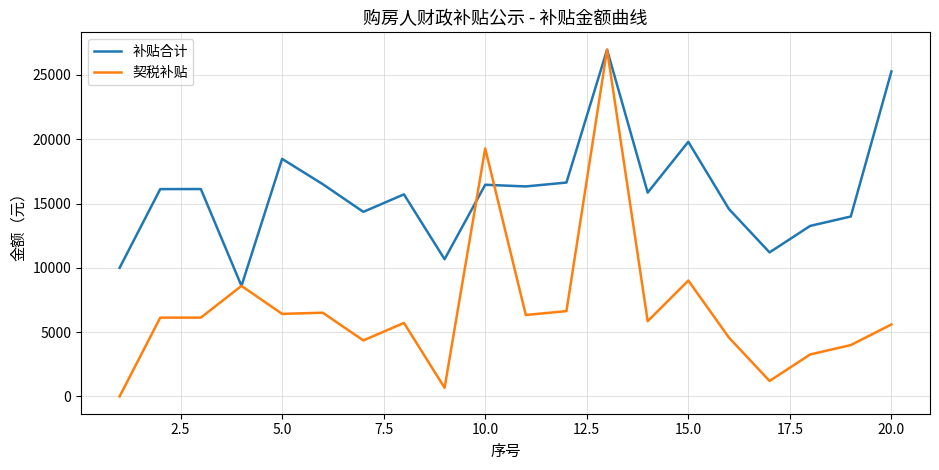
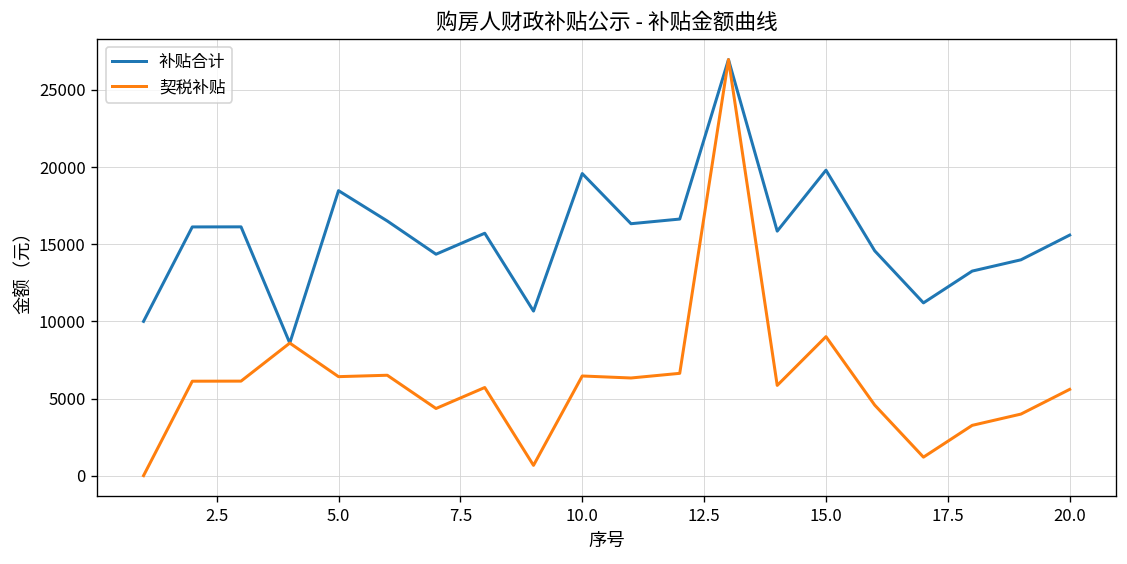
  {
    "补贴合计": {
      "5.0": 18500,
-     "10.0": 16500,
+     "10.0": 19600,
      "15.0": 19800,
-     "20.0": 25300
+     "20.0": 15600
    },
    "契税补贴": {
      "5.0": 6400,
-     "10.0": 19300,
+     "10.0": 6500,
      "15.0": 9000,
      "20.0": 5600
    }
  }
